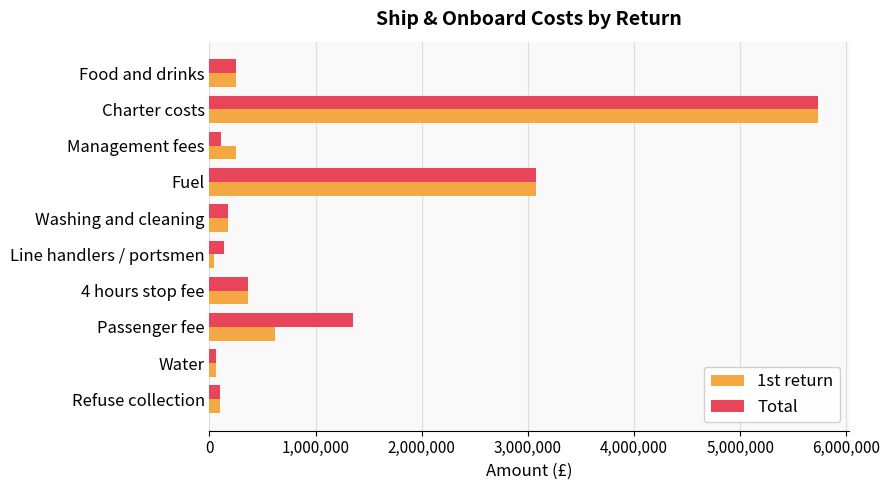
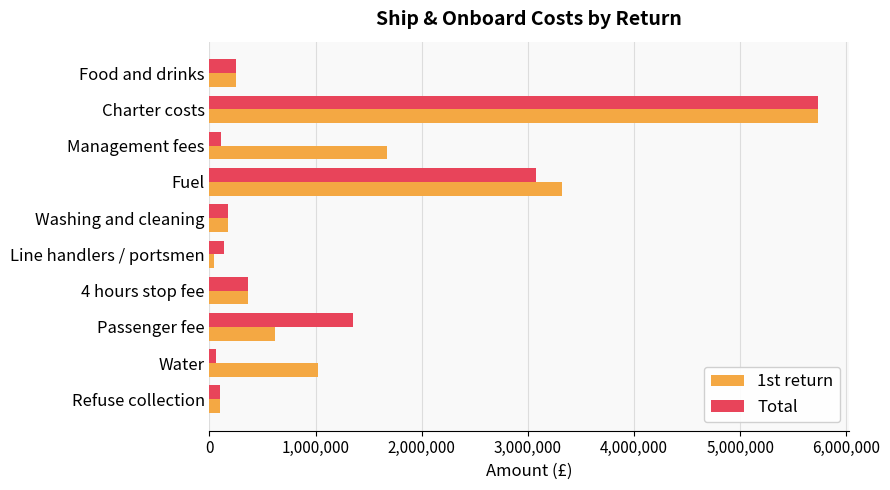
  {
    "1st return": {
      "Food and drinks": "250,000",
      "Charter costs": "5,740,000",
-     "Management fees": "250,000",
-     "Fuel": "3,080,000",
+     "Management fees": "1,680,000",
+     "Fuel": "3,320,000",
      "Washing and cleaning": "180,000",
      "Line handlers / portsmen": "50,000",
      "4 hours stop fee": "360,000",
      "Passenger fee": "610,000",
-     "Water": "60,000",
+     "Water": "1,020,000",
      "Refuse collection": "100,000"
    },
    "Total": {
      "Food and drinks": "250,000",
      "Charter costs": "5,740,000",
      "Management fees": "110,000",
      "Fuel": "3,080,000",
      "Washing and cleaning": "180,000",
      "Line handlers / portsmen": "140,000",
      "4 hours stop fee": "360,000",
      "Passenger fee": "1,350,000",
      "Water": "60,000",
      "Refuse collection": "100,000"
    }
  }
